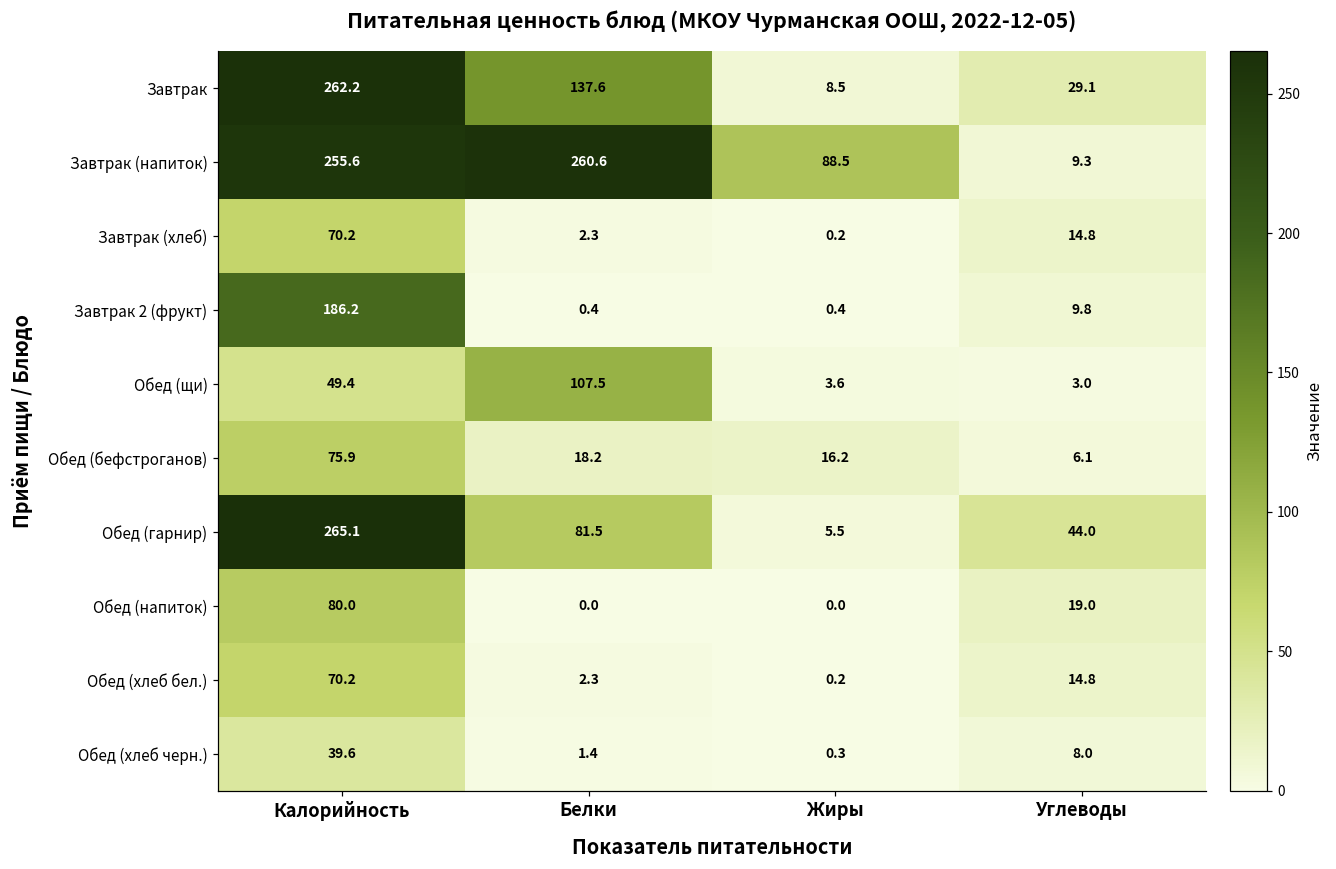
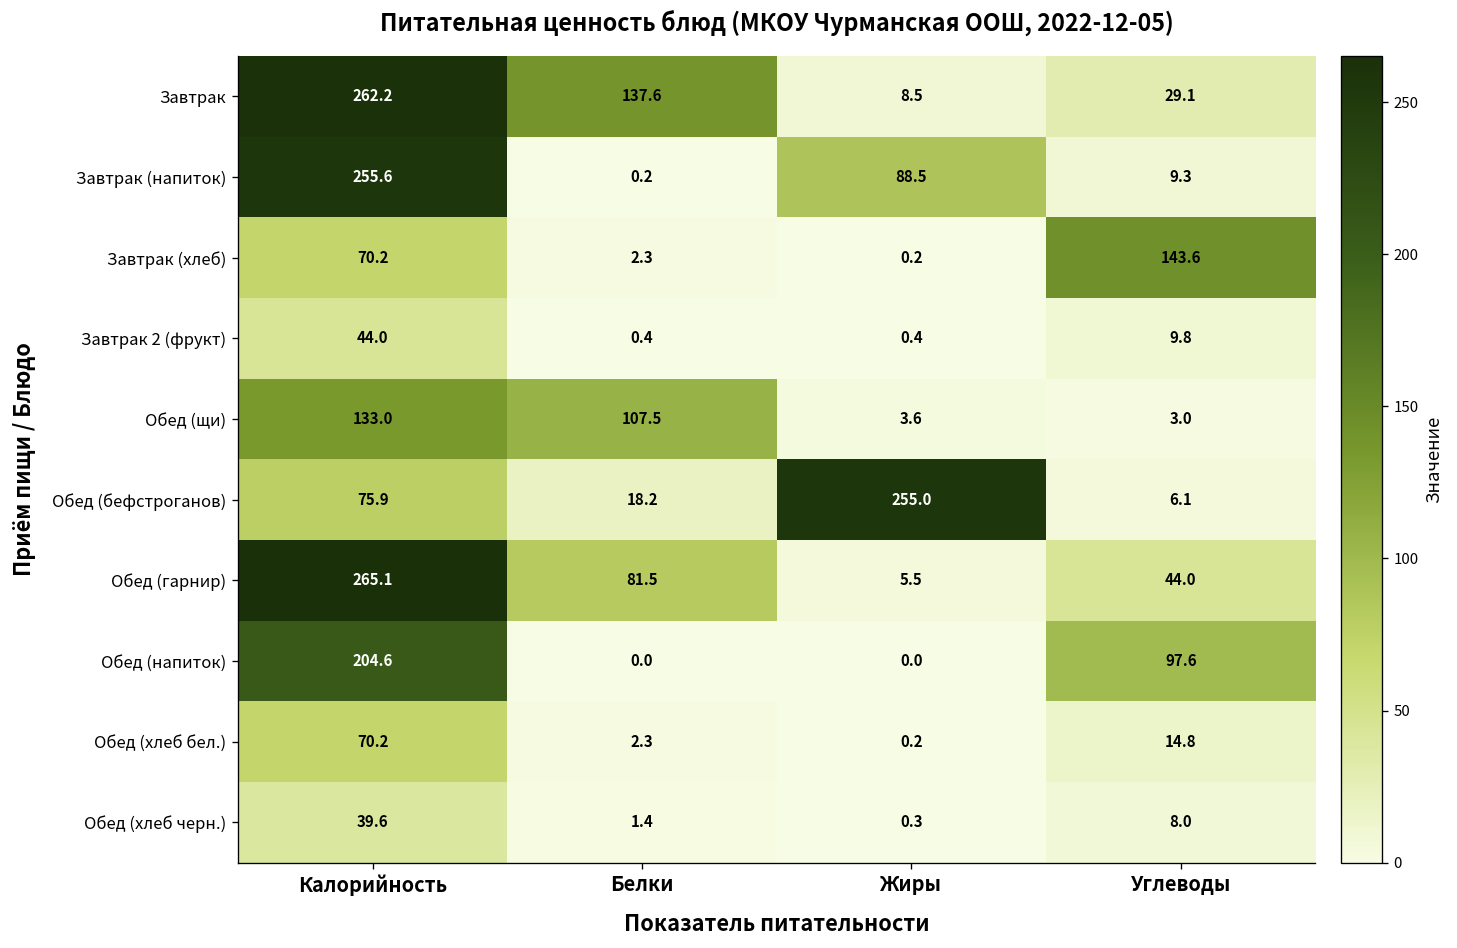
  {
    "Завтрак": {
      "Калорийность": 262.2,
      "Белки": 137.6,
      "Жиры": 8.5,
      "Углеводы": 29.1
    },
    "Завтрак (напиток)": {
      "Калорийность": 255.6,
-     "Белки": 260.6,
+     "Белки": 0.2,
      "Жиры": 88.5,
      "Углеводы": 9.3
    },
    "Завтрак (хлеб)": {
      "Калорийность": 70.2,
      "Белки": 2.3,
      "Жиры": 0.2,
-     "Углеводы": 14.8
+     "Углеводы": 143.6
    },
    "Завтрак 2 (фрукт)": {
-     "Калорийность": 186.2,
+     "Калорийность": 44.0,
      "Белки": 0.4,
      "Жиры": 0.4,
      "Углеводы": 9.8
    },
    "Обед (щи)": {
-     "Калорийность": 49.4,
+     "Калорийность": 133.0,
      "Белки": 107.5,
      "Жиры": 3.6,
      "Углеводы": 3.0
    },
    "Обед (бефстроганов)": {
      "Калорийность": 75.9,
      "Белки": 18.2,
-     "Жиры": 16.2,
+     "Жиры": 255.0,
      "Углеводы": 6.1
    },
    "Обед (гарнир)": {
      "Калорийность": 265.1,
      "Белки": 81.5,
      "Жиры": 5.5,
      "Углеводы": 44.0
    },
    "Обед (напиток)": {
-     "Калорийность": 80.0,
+     "Калорийность": 204.6,
      "Белки": 0.0,
      "Жиры": 0.0,
-     "Углеводы": 19.0
+     "Углеводы": 97.6
    },
    "Обед (хлеб бел.)": {
      "Калорийность": 70.2,
      "Белки": 2.3,
      "Жиры": 0.2,
      "Углеводы": 14.8
    },
    "Обед (хлеб черн.)": {
      "Калорийность": 39.6,
      "Белки": 1.4,
      "Жиры": 0.3,
      "Углеводы": 8.0
    }
  }
